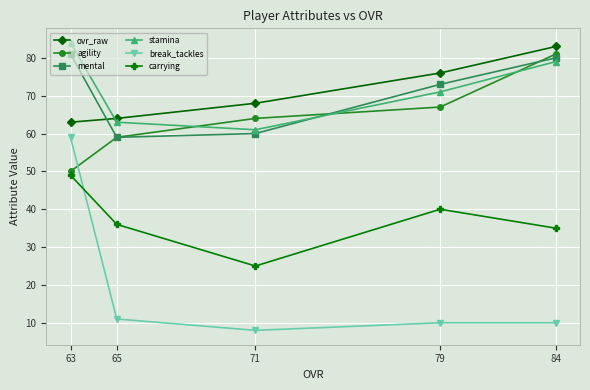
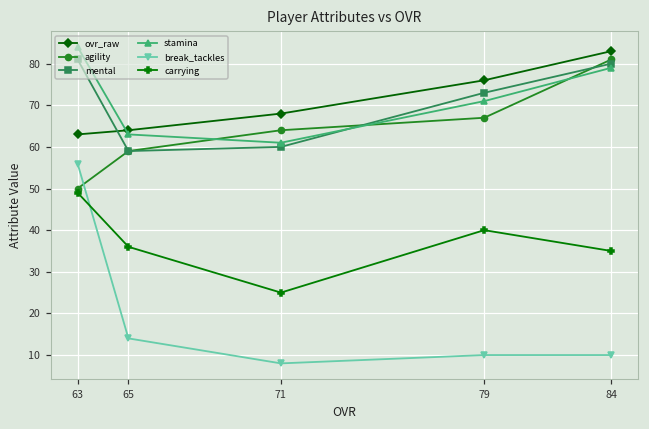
  {
    "break_tackles": {
-     "63": 59,
-     "65": 11,
+     "63": 56,
+     "65": 14,
      "71": 8,
      "79": 10,
      "84": 10
    }
  }
